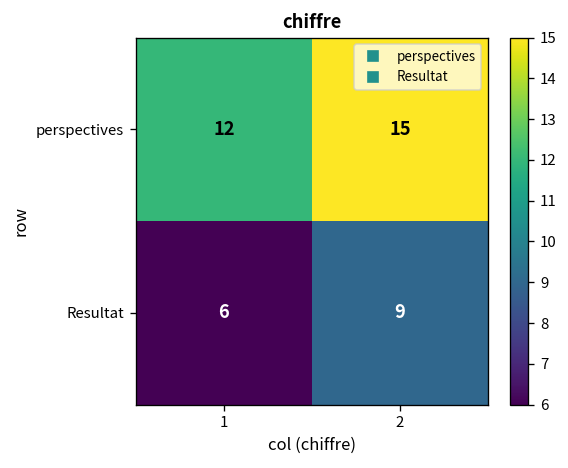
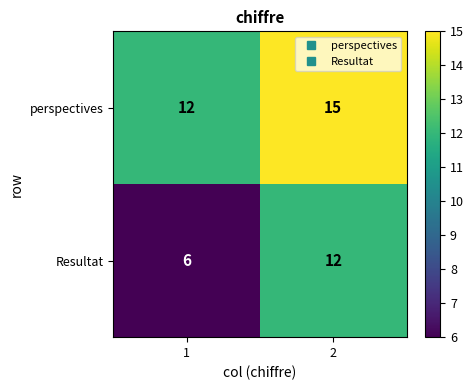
  {
    "perspectives": {
      "1": 12,
      "2": 15
    },
    "Resultat": {
      "1": 6,
-     "2": 9
+     "2": 12
    }
  }
